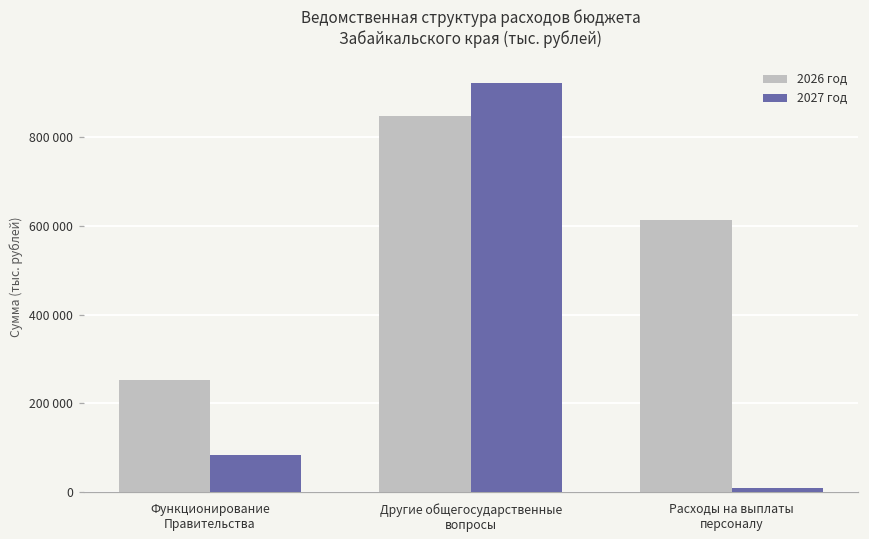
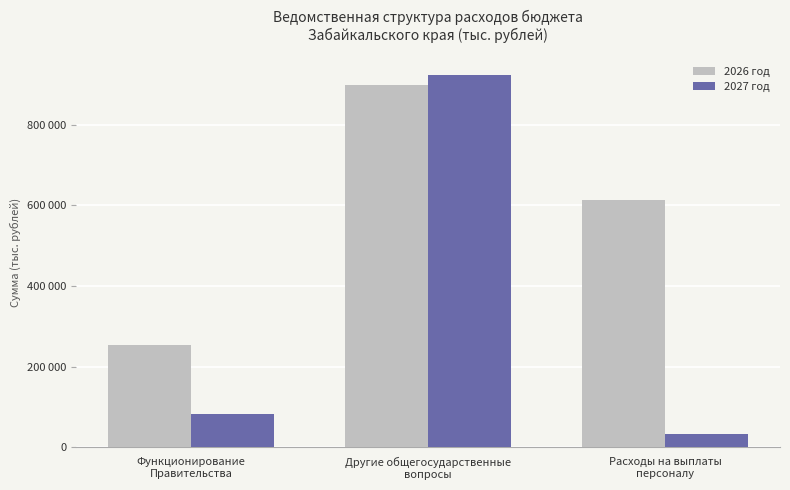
  {
    "2026 год": {
      "Функционирование Правительства": 250000,
-     "Другие общегосударственные вопросы": 850000,
+     "Другие общегосударственные вопросы": 900000,
      "Расходы на выплаты персоналу": 610000
    },
    "2027 год": {
      "Функционирование Правительства": 80000,
      "Другие общегосударственные вопросы": 920000,
-     "Расходы на выплаты персоналу": 10000
+     "Расходы на выплаты персоналу": 30000
    }
  }
